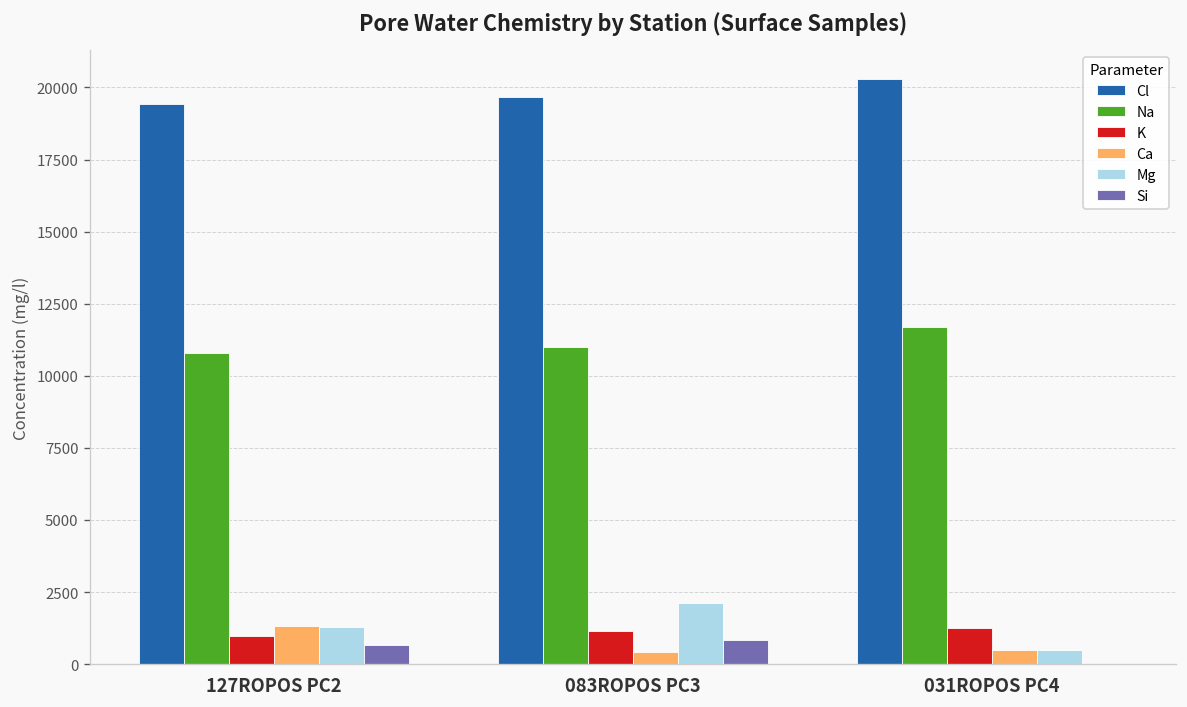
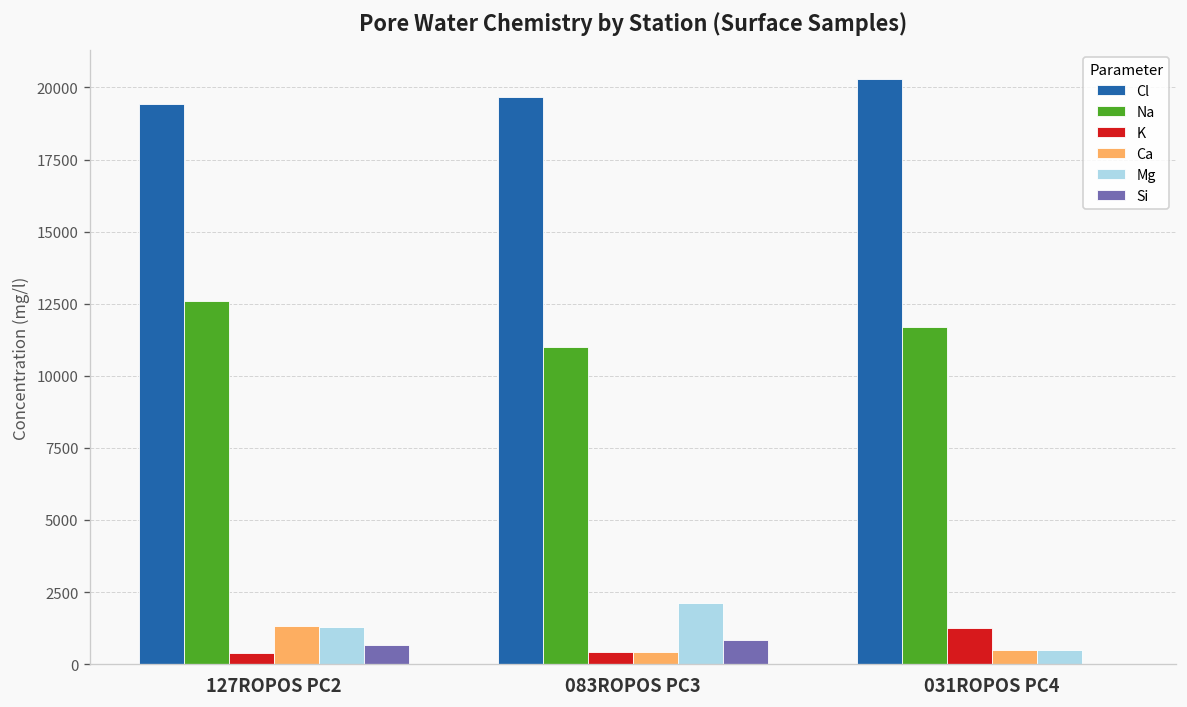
  {
    "Cl": {
      "127ROPOS PC2": 19400,
      "083ROPOS PC3": 19700,
      "031ROPOS PC4": 20300
    },
    "Na": {
-     "127ROPOS PC2": 10800,
+     "127ROPOS PC2": 12600,
      "083ROPOS PC3": 11000,
      "031ROPOS PC4": 11700
    },
    "K": {
-     "127ROPOS PC2": 1000,
-     "083ROPOS PC3": 1100,
+     "127ROPOS PC2": 400,
+     "083ROPOS PC3": 400,
      "031ROPOS PC4": 1300
    },
    "Ca": {
      "127ROPOS PC2": 1300,
      "083ROPOS PC3": 400,
      "031ROPOS PC4": 500
    },
    "Mg": {
      "127ROPOS PC2": 1300,
      "083ROPOS PC3": 2100,
      "031ROPOS PC4": 500
    },
    "Si": {
      "127ROPOS PC2": 700,
      "083ROPOS PC3": 800
    }
  }
